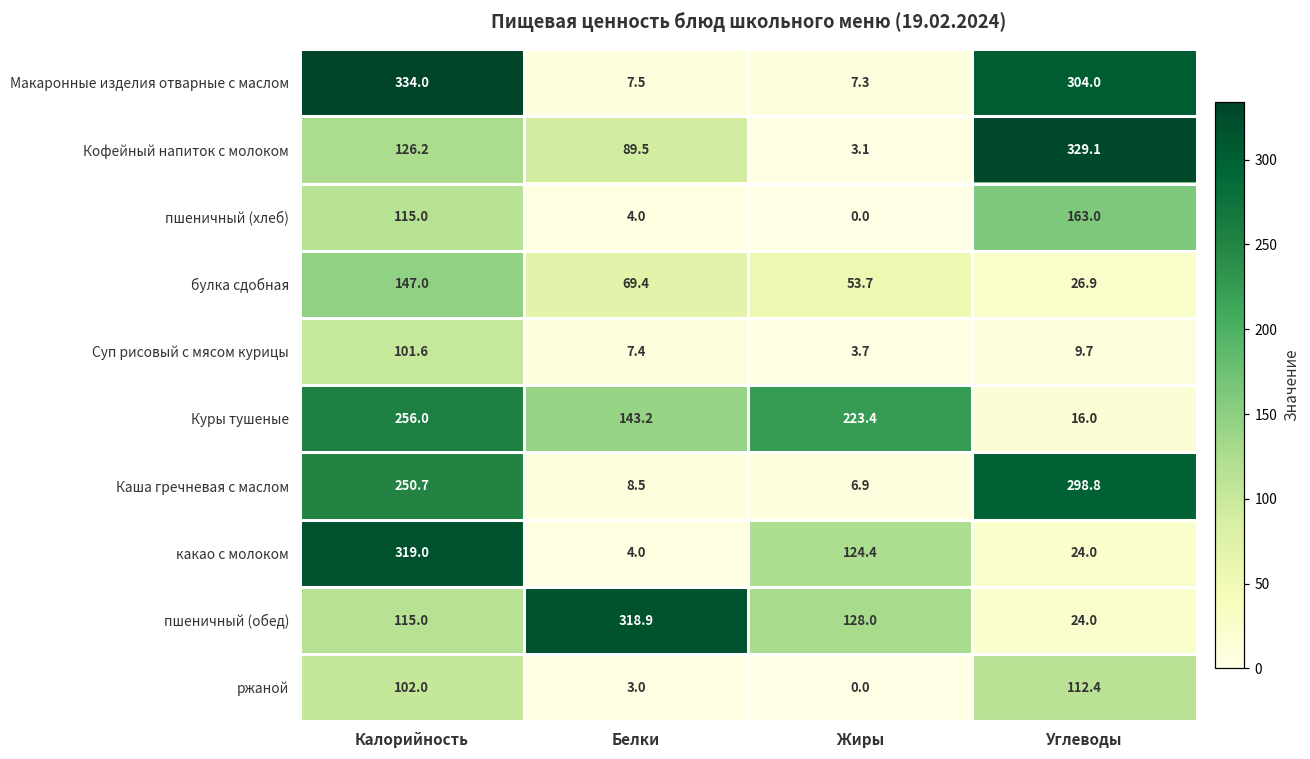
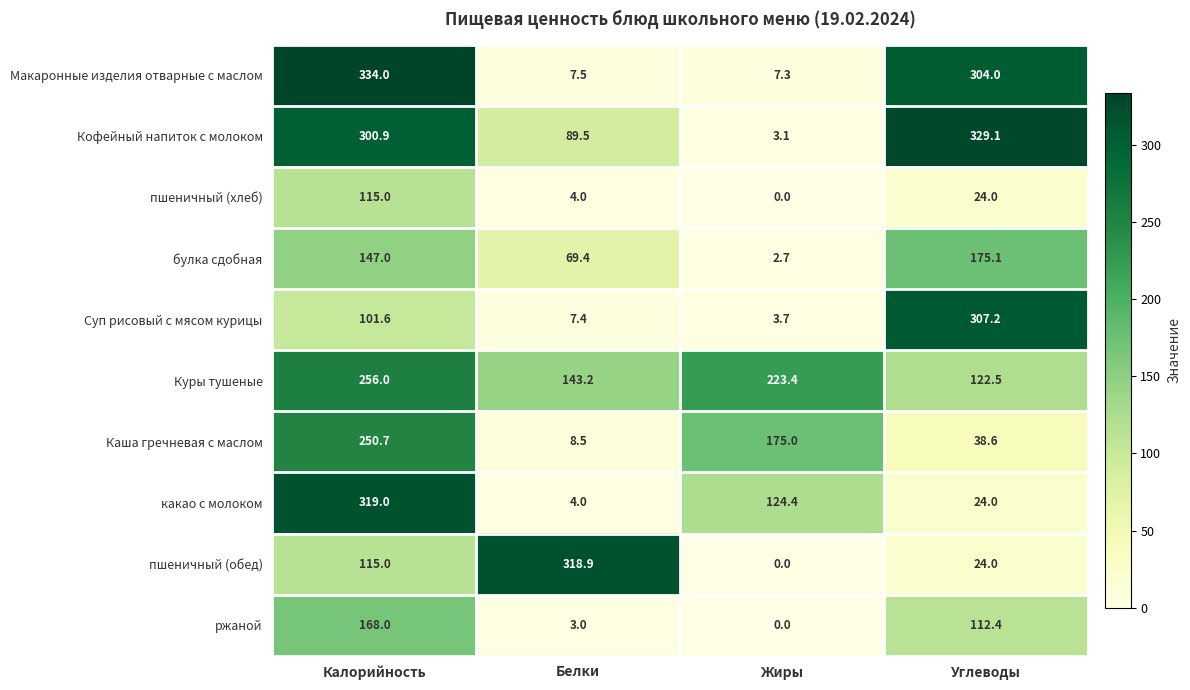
  {
    "Макаронные изделия отварные с маслом": {
      "Калорийность": 334.0,
      "Белки": 7.5,
      "Жиры": 7.3,
      "Углеводы": 304.0
    },
    "Кофейный напиток с молоком": {
-     "Калорийность": 126.2,
+     "Калорийность": 300.9,
      "Белки": 89.5,
      "Жиры": 3.1,
      "Углеводы": 329.1
    },
    "пшеничный (хлеб)": {
      "Калорийность": 115.0,
      "Белки": 4.0,
      "Жиры": 0.0,
-     "Углеводы": 163.0
+     "Углеводы": 24.0
    },
    "булка сдобная": {
      "Калорийность": 147.0,
      "Белки": 69.4,
-     "Жиры": 53.7,
-     "Углеводы": 26.9
+     "Жиры": 2.7,
+     "Углеводы": 175.1
    },
    "Суп рисовый с мясом курицы": {
      "Калорийность": 101.6,
      "Белки": 7.4,
      "Жиры": 3.7,
-     "Углеводы": 9.7
+     "Углеводы": 307.2
    },
    "Куры тушеные": {
      "Калорийность": 256.0,
      "Белки": 143.2,
      "Жиры": 223.4,
-     "Углеводы": 16.0
+     "Углеводы": 122.5
    },
    "Каша гречневая с маслом": {
      "Калорийность": 250.7,
      "Белки": 8.5,
-     "Жиры": 6.9,
-     "Углеводы": 298.8
+     "Жиры": 175.0,
+     "Углеводы": 38.6
    },
    "какао с молоком": {
      "Калорийность": 319.0,
      "Белки": 4.0,
      "Жиры": 124.4,
      "Углеводы": 24.0
    },
    "пшеничный (обед)": {
      "Калорийность": 115.0,
      "Белки": 318.9,
-     "Жиры": 128.0,
+     "Жиры": 0.0,
      "Углеводы": 24.0
    },
    "ржаной": {
-     "Калорийность": 102.0,
+     "Калорийность": 168.0,
      "Белки": 3.0,
      "Жиры": 0.0,
      "Углеводы": 112.4
    }
  }
